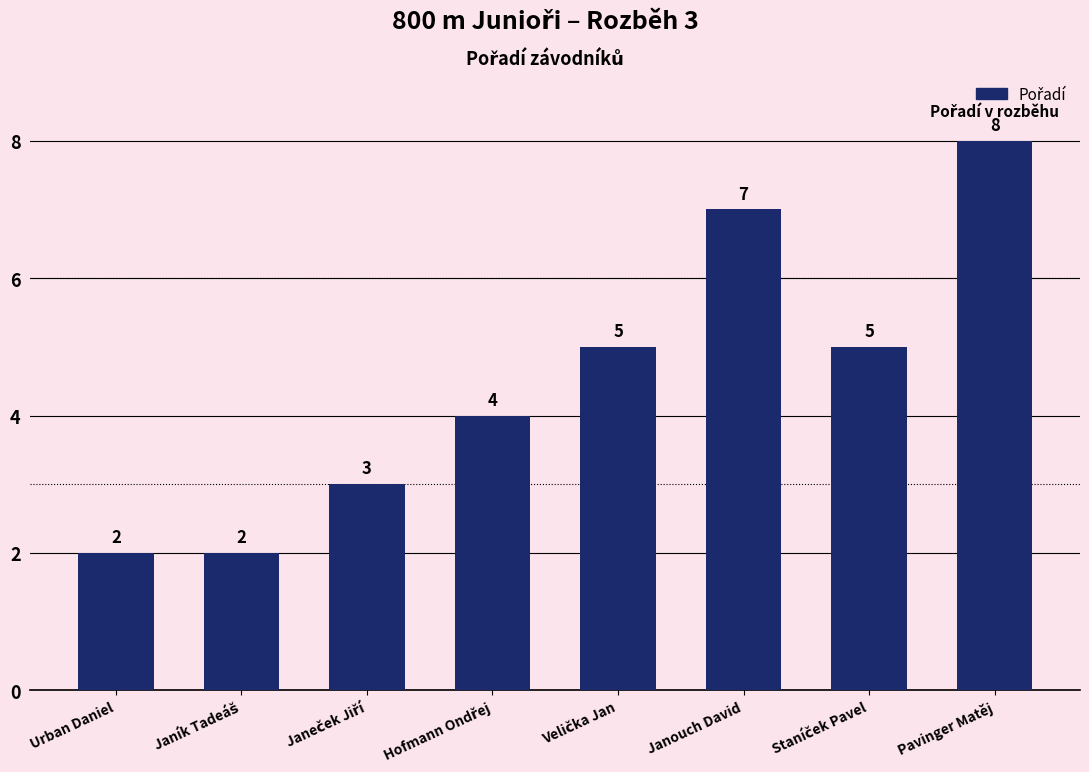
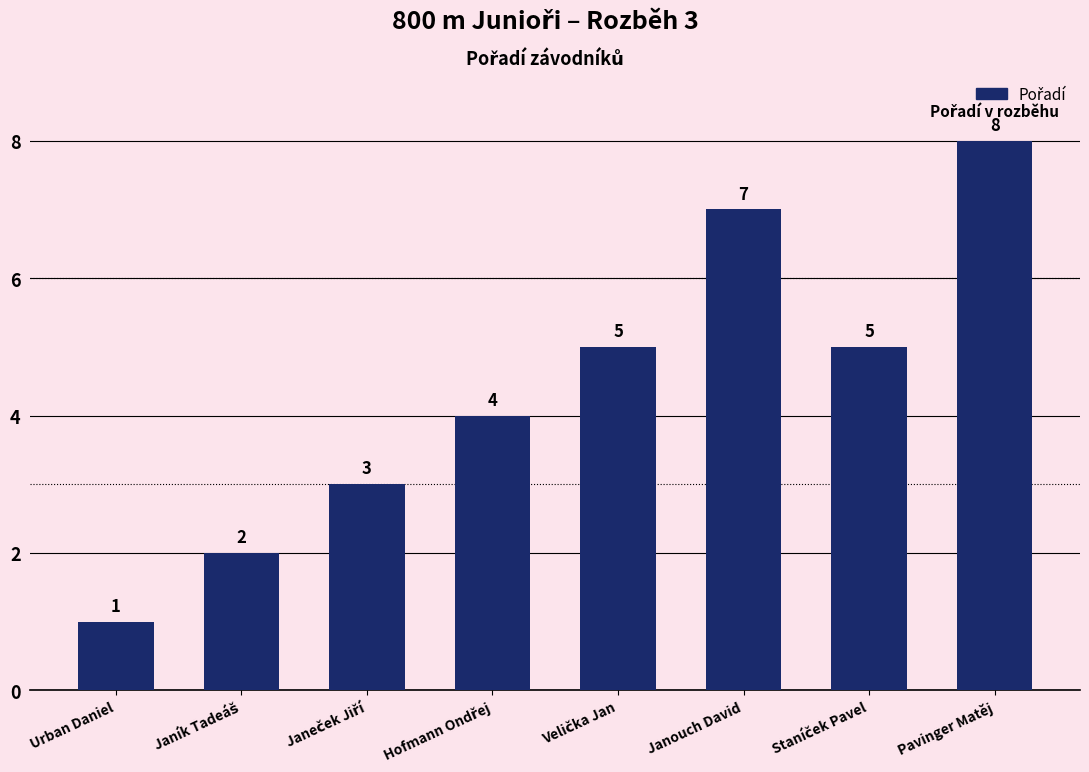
  {
-   "Urban Daniel": 2,
+   "Urban Daniel": 1,
    "Janík Tadeáš": 2,
    "Janeček Jiří": 3,
    "Hofmann Ondřej": 4,
    "Velička Jan": 5,
    "Janouch David": 7,
    "Staníček Pavel": 5
  }
